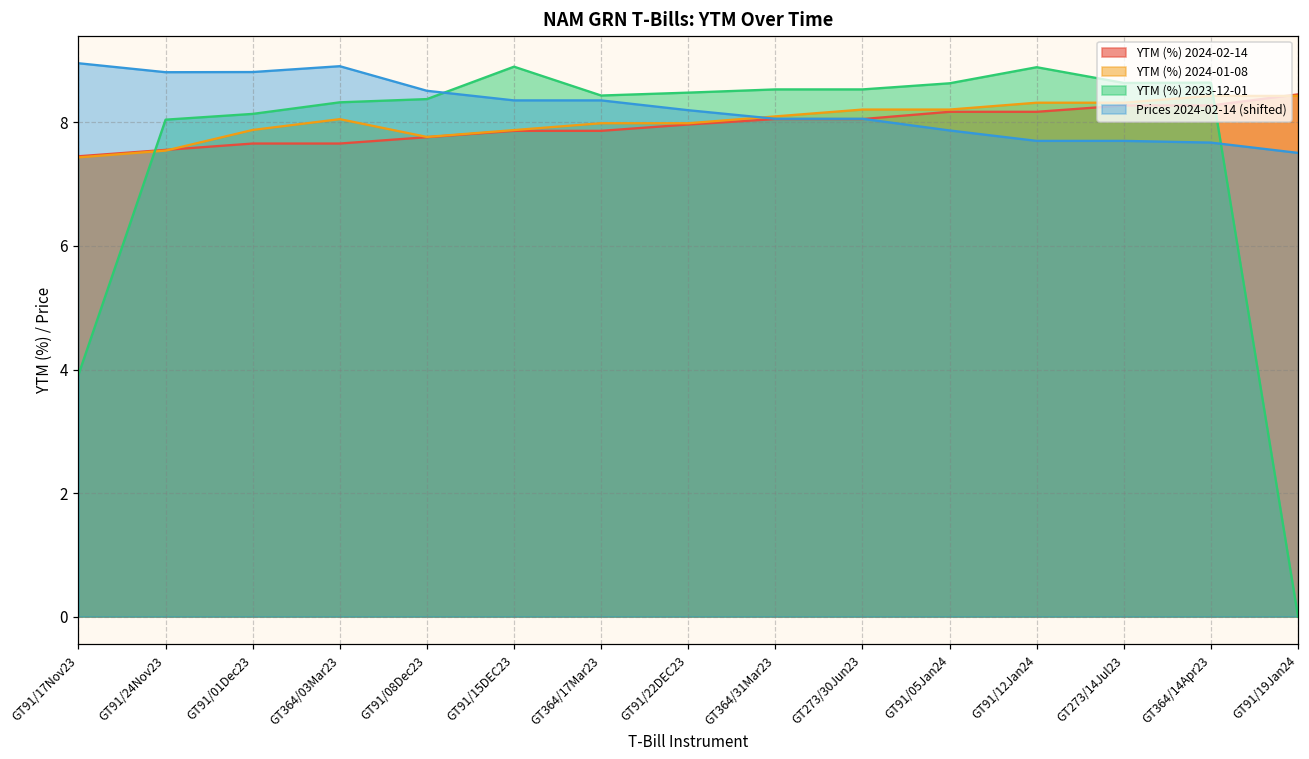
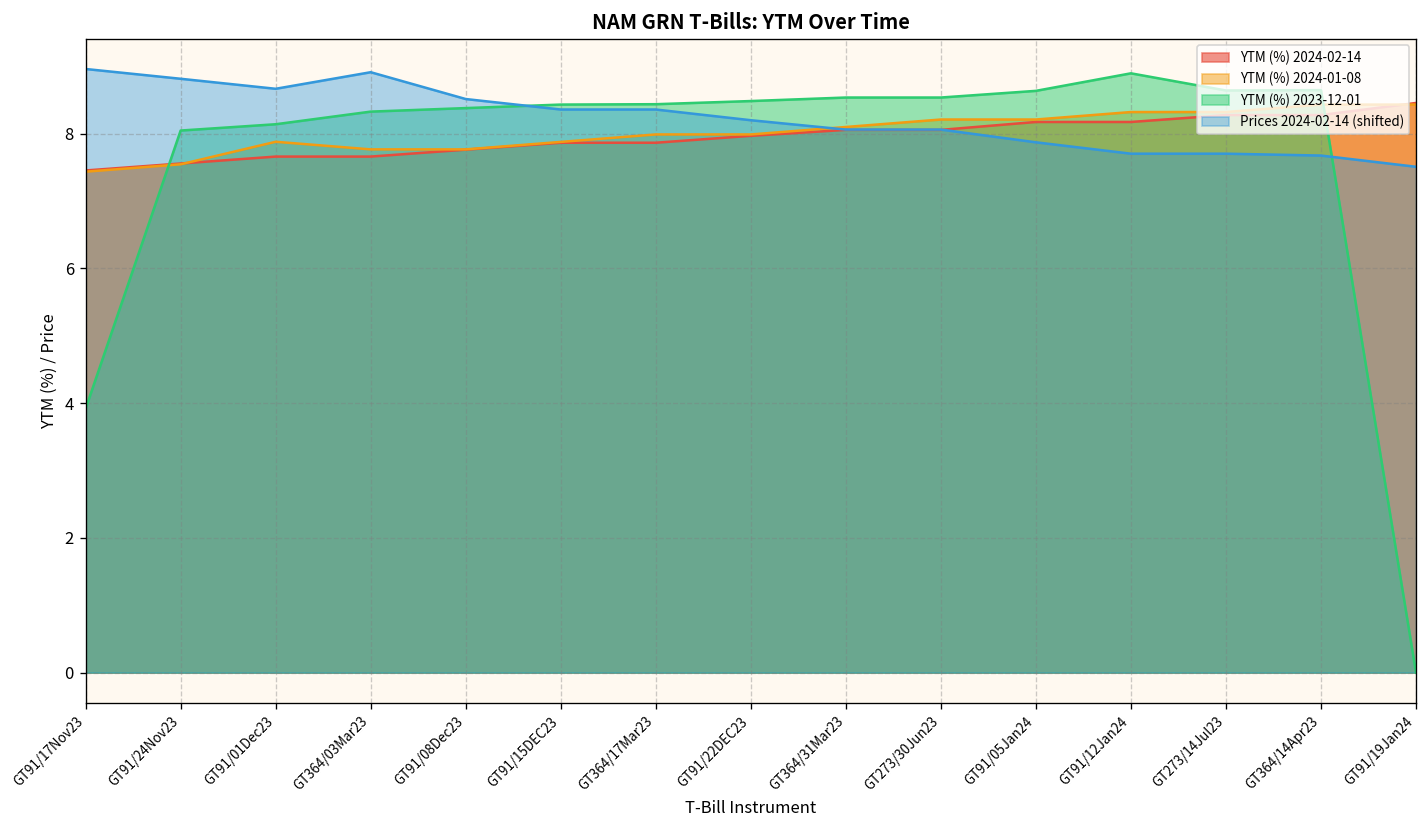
  {
    "YTM (%) 2024-02-14": {
      "GT91/01Dec23": 7.7,
      "GT364/03Mar23": 7.7,
      "GT364/17Mar23": 7.9,
      "GT91/12Jan24": 8.2
    },
    "YTM (%) 2024-01-08": {
      "GT91/01Dec23": 7.9,
-     "GT364/03Mar23": 8.1,
+     "GT364/03Mar23": 7.8,
      "GT364/17Mar23": 8.0,
      "GT273/30Jun23": 8.2,
      "GT91/12Jan24": 8.3
    },
    "YTM (%) 2023-12-01": {
      "GT91/17Nov23": 3.9,
      "GT91/24Nov23": 8.0,
      "GT91/01Dec23": 8.1,
      "GT364/03Mar23": 8.3,
      "GT91/08Dec23": 8.4,
-     "GT91/15DEC23": 8.9,
+     "GT91/15DEC23": 8.4,
      "GT364/17Mar23": 8.4,
      "GT91/22DEC23": 8.5,
      "GT364/31Mar23": 8.5,
      "GT273/30Jun23": 8.5,
      "GT91/05Jan24": 8.6,
      "GT91/12Jan24": 8.9,
      "GT91/19Jan24": 0.0
    },
    "Prices 2024-02-14 (shifted)": {
      "GT91/17Nov23": 9.0,
      "GT91/24Nov23": 8.8,
-     "GT91/01Dec23": 8.8,
+     "GT91/01Dec23": 8.7,
      "GT364/03Mar23": 8.9,
      "GT91/08Dec23": 8.5,
      "GT91/15DEC23": 8.4,
      "GT364/17Mar23": 8.4,
      "GT91/22DEC23": 8.2,
      "GT91/05Jan24": 7.9,
      "GT91/12Jan24": 7.7,
      "GT273/14Jul23": 7.7,
      "GT364/14Apr23": 7.7,
      "GT91/19Jan24": 7.5
    }
  }
